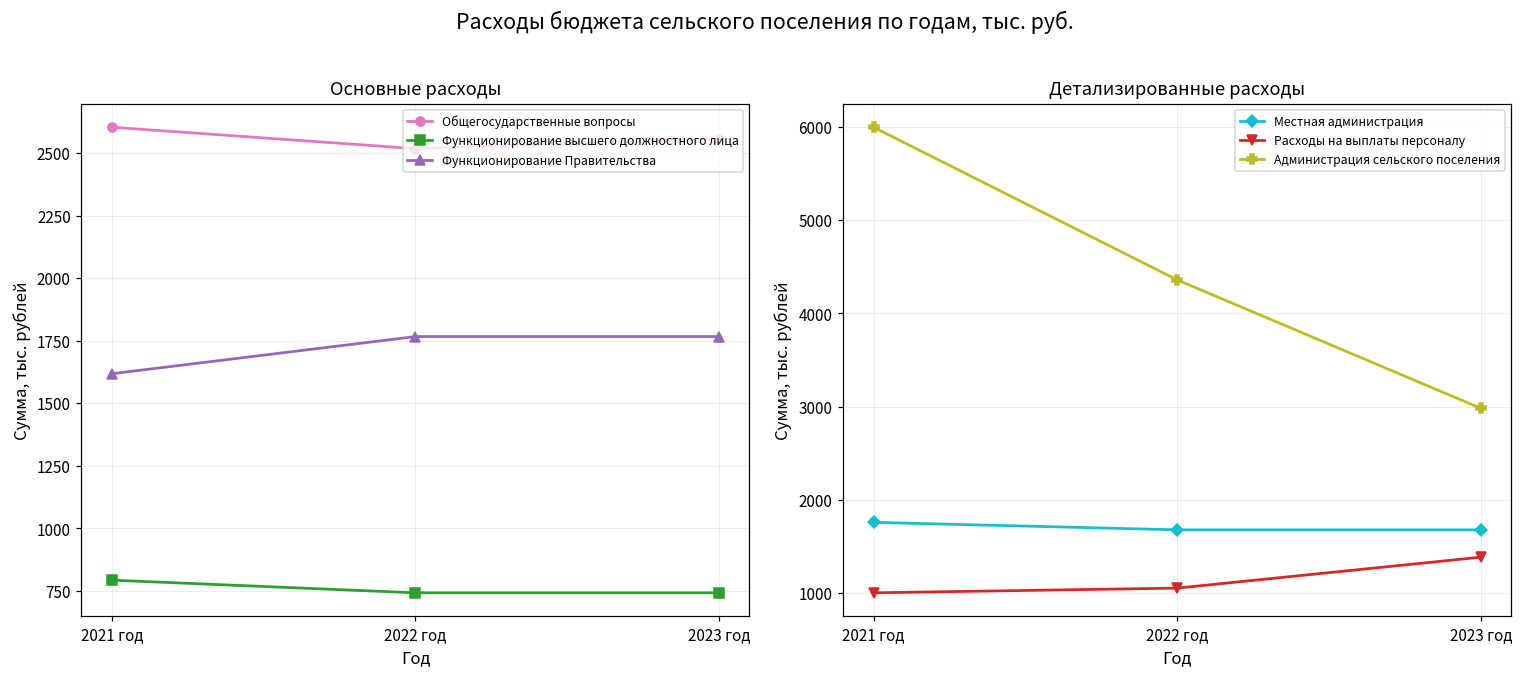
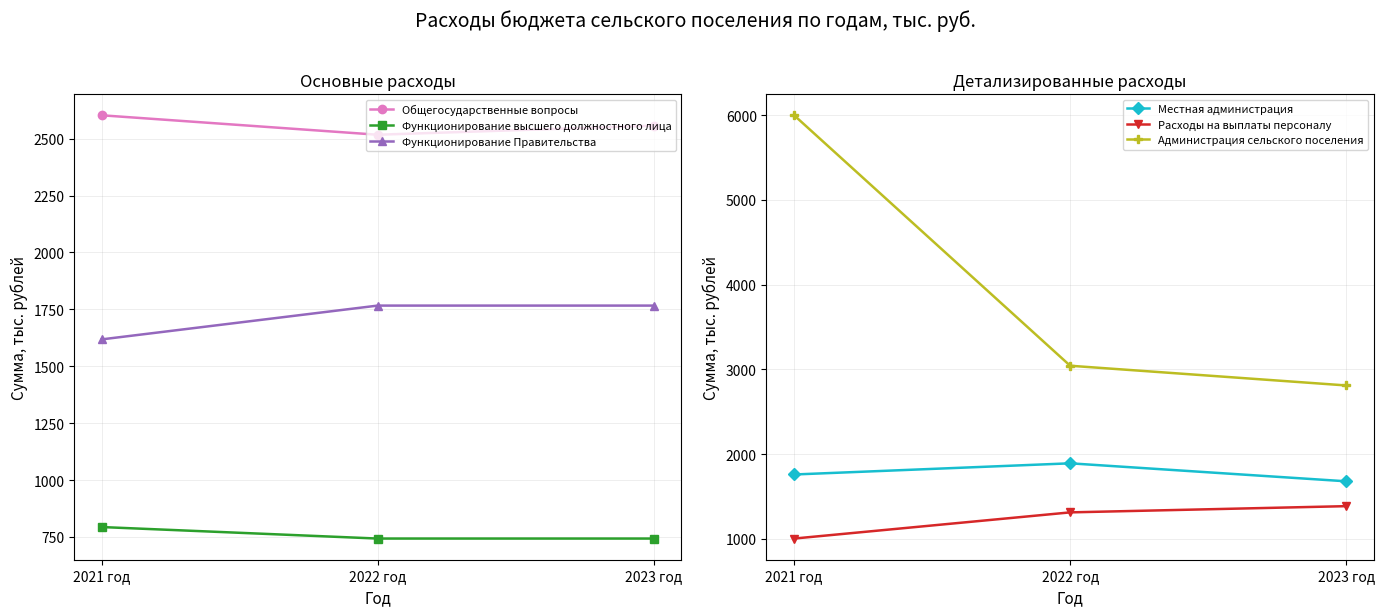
  {
    "Основные расходы": {
      "Общегосударственные вопросы": {
        "2021 год": 2600
      },
      "Функционирование высшего должностного лица": {
        "2021 год": 790,
        "2022 год": 740,
        "2023 год": 740
      },
      "Функционирование Правительства": {
        "2021 год": 1620,
        "2022 год": 1770,
        "2023 год": 1770
      }
    },
    "Детализированные расходы": {
      "Местная администрация": {
        "2021 год": 1800,
-       "2022 год": 1700,
+       "2022 год": 1900,
        "2023 год": 1700
      },
      "Расходы на выплаты персоналу": {
        "2021 год": 1000,
-       "2022 год": 1100,
+       "2022 год": 1300,
        "2023 год": 1400
      },
      "Администрация сельского поселения": {
        "2021 год": 6000,
-       "2022 год": 4400,
-       "2023 год": 3000
+       "2022 год": 3000,
+       "2023 год": 2800
      }
    }
  }
